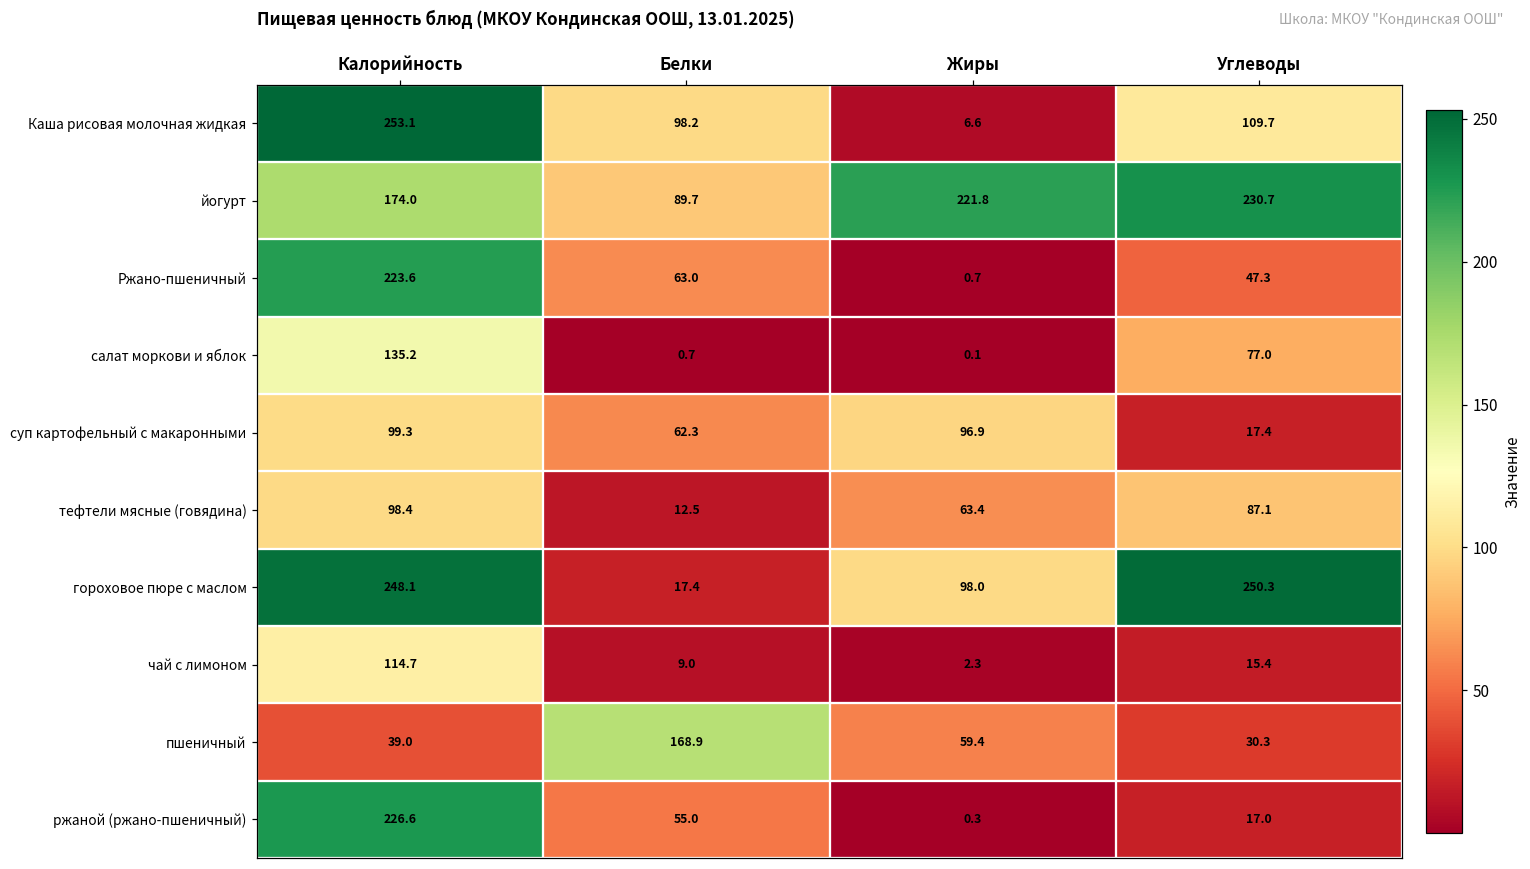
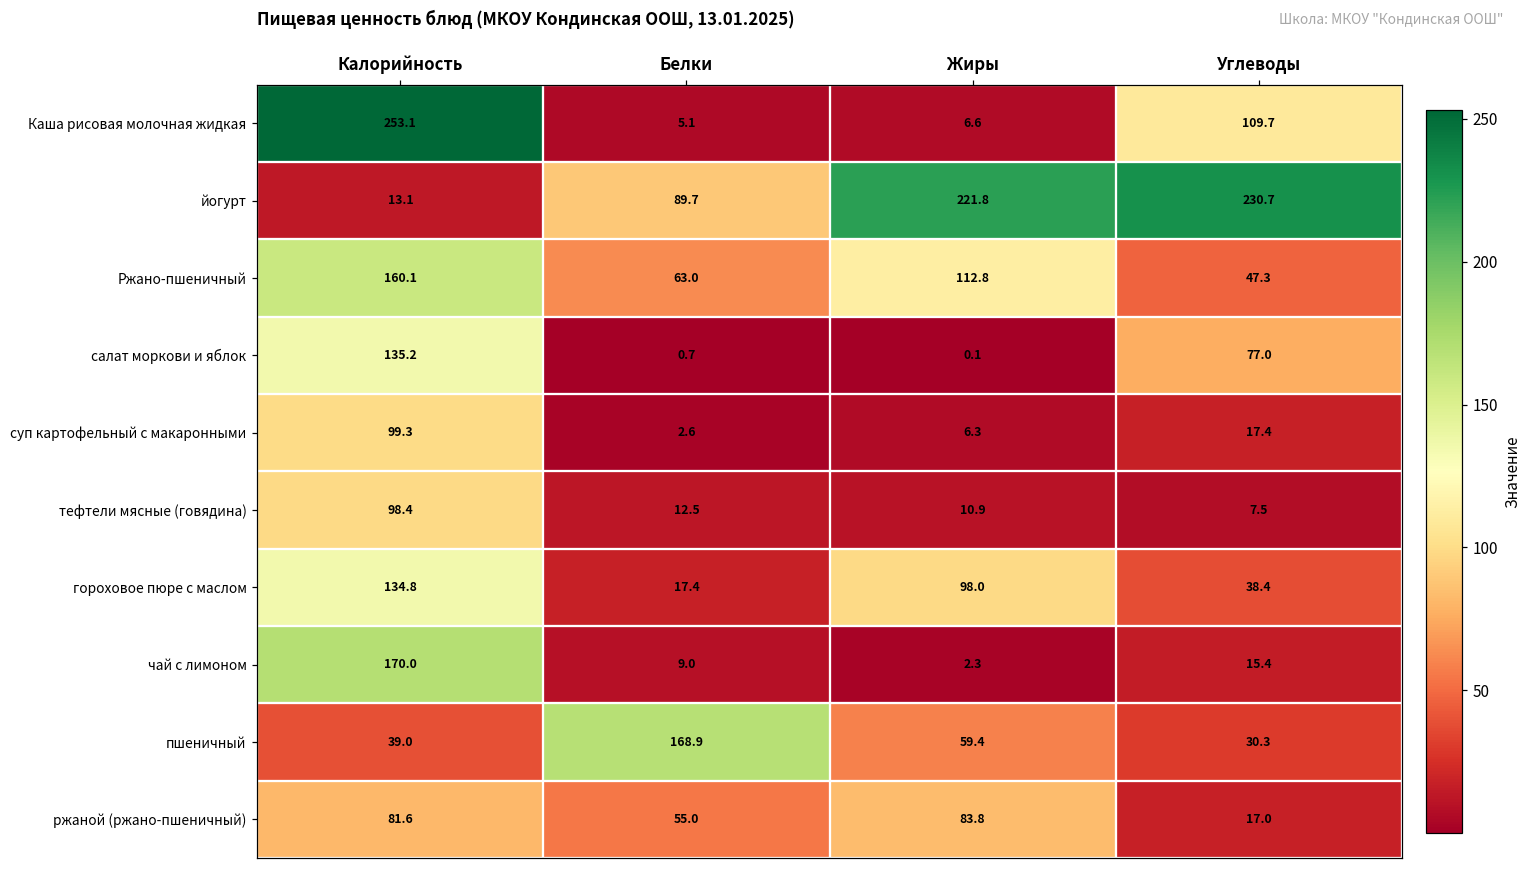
  {
    "Каша рисовая молочная жидкая": {
      "Калорийность": 253.1,
-     "Белки": 98.2,
+     "Белки": 5.1,
      "Жиры": 6.6,
      "Углеводы": 109.7
    },
    "йогурт": {
-     "Калорийность": 174.0,
+     "Калорийность": 13.1,
      "Белки": 89.7,
      "Жиры": 221.8,
      "Углеводы": 230.7
    },
    "Ржано-пшеничный": {
-     "Калорийность": 223.6,
+     "Калорийность": 160.1,
      "Белки": 63.0,
-     "Жиры": 0.7,
+     "Жиры": 112.8,
      "Углеводы": 47.3
    },
    "салат моркови и яблок": {
      "Калорийность": 135.2,
      "Белки": 0.7,
      "Жиры": 0.1,
      "Углеводы": 77.0
    },
    "суп картофельный с макаронными": {
      "Калорийность": 99.3,
-     "Белки": 62.3,
-     "Жиры": 96.9,
+     "Белки": 2.6,
+     "Жиры": 6.3,
      "Углеводы": 17.4
    },
    "тефтели мясные (говядина)": {
      "Калорийность": 98.4,
      "Белки": 12.5,
-     "Жиры": 63.4,
-     "Углеводы": 87.1
+     "Жиры": 10.9,
+     "Углеводы": 7.5
    },
    "гороховое пюре с маслом": {
-     "Калорийность": 248.1,
+     "Калорийность": 134.8,
      "Белки": 17.4,
      "Жиры": 98.0,
-     "Углеводы": 250.3
+     "Углеводы": 38.4
    },
    "чай с лимоном": {
-     "Калорийность": 114.7,
+     "Калорийность": 170.0,
      "Белки": 9.0,
      "Жиры": 2.3,
      "Углеводы": 15.4
    },
    "пшеничный": {
      "Калорийность": 39.0,
      "Белки": 168.9,
      "Жиры": 59.4,
      "Углеводы": 30.3
    },
    "ржаной (ржано-пшеничный)": {
-     "Калорийность": 226.6,
+     "Калорийность": 81.6,
      "Белки": 55.0,
-     "Жиры": 0.3,
+     "Жиры": 83.8,
      "Углеводы": 17.0
    }
  }
